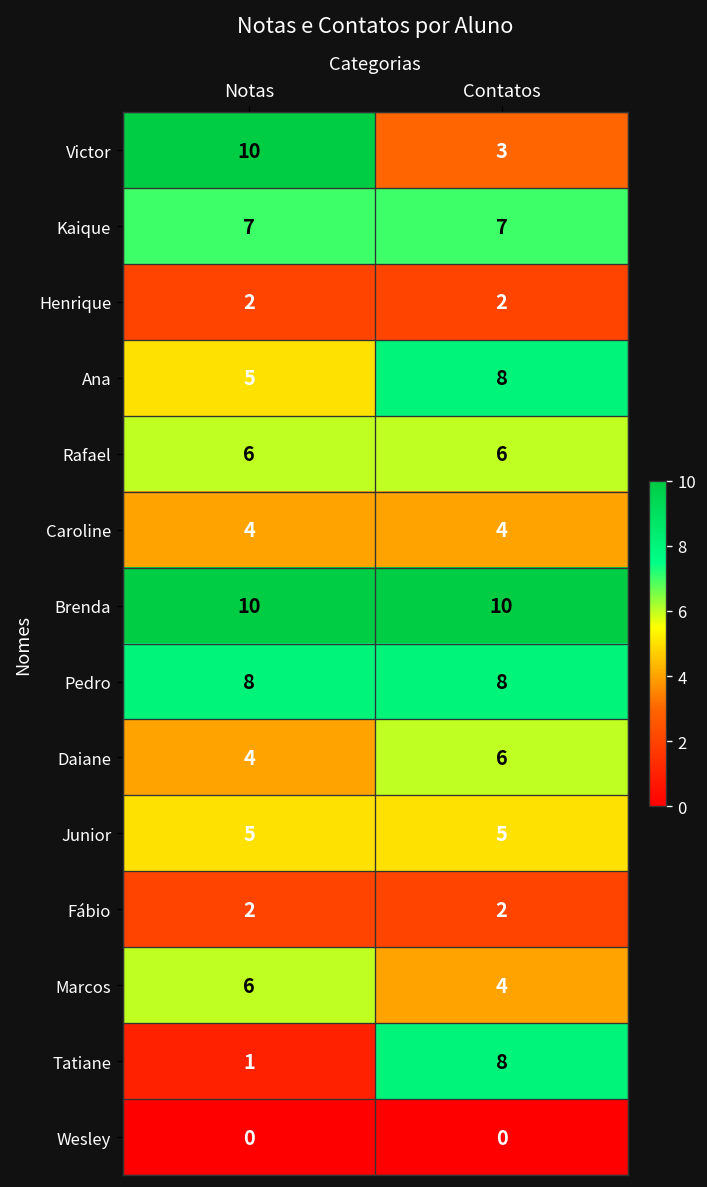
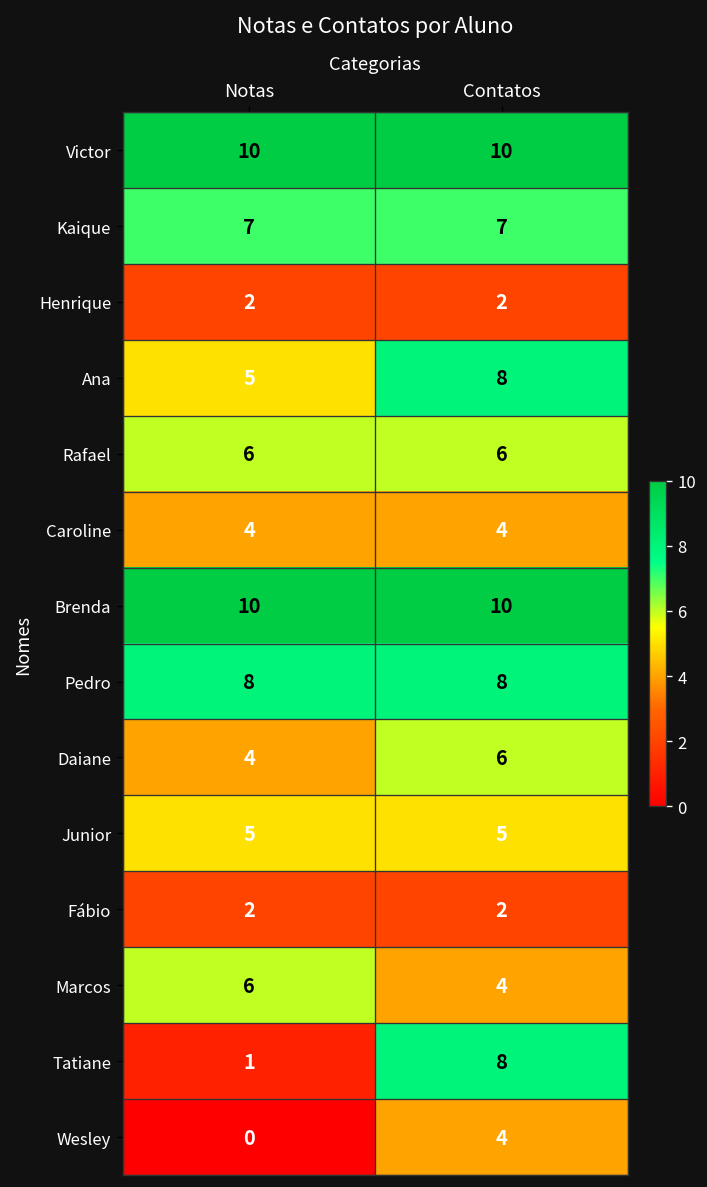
  {
    "Victor": {
      "Notas": 10,
-     "Contatos": 3
+     "Contatos": 10
    },
    "Kaique": {
      "Notas": 7,
      "Contatos": 7
    },
    "Henrique": {
      "Notas": 2,
      "Contatos": 2
    },
    "Ana": {
      "Notas": 5,
      "Contatos": 8
    },
    "Rafael": {
      "Notas": 6,
      "Contatos": 6
    },
    "Caroline": {
      "Notas": 4,
      "Contatos": 4
    },
    "Brenda": {
      "Notas": 10,
      "Contatos": 10
    },
    "Pedro": {
      "Notas": 8,
      "Contatos": 8
    },
    "Daiane": {
      "Notas": 4,
      "Contatos": 6
    },
    "Junior": {
      "Notas": 5,
      "Contatos": 5
    },
    "Fábio": {
      "Notas": 2,
      "Contatos": 2
    },
    "Marcos": {
      "Notas": 6,
      "Contatos": 4
    },
    "Tatiane": {
      "Notas": 1,
      "Contatos": 8
    },
    "Wesley": {
      "Notas": 0,
-     "Contatos": 0
+     "Contatos": 4
    }
  }
